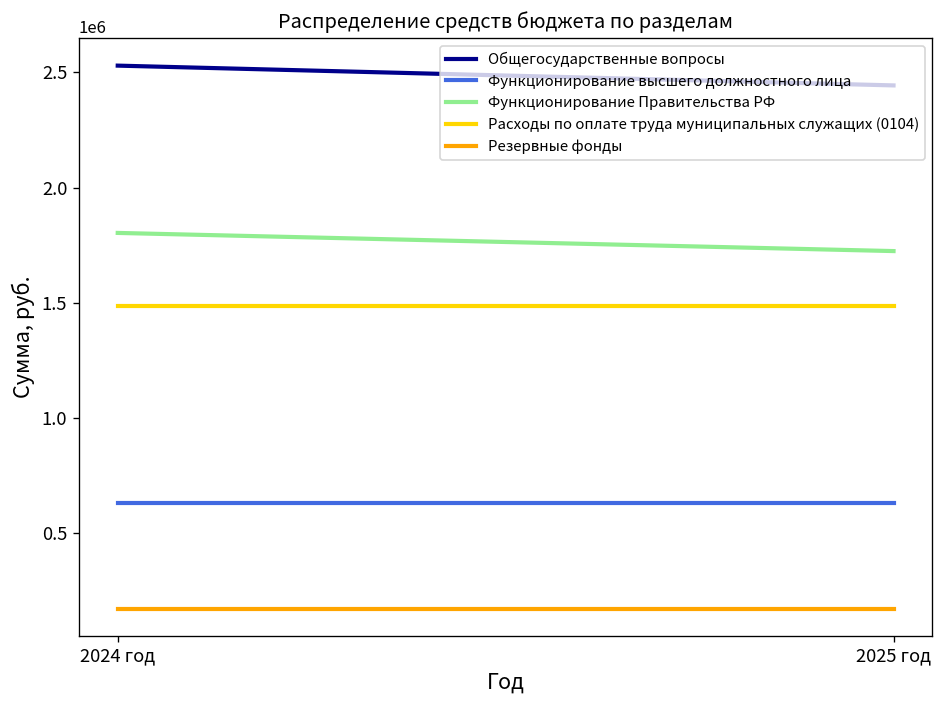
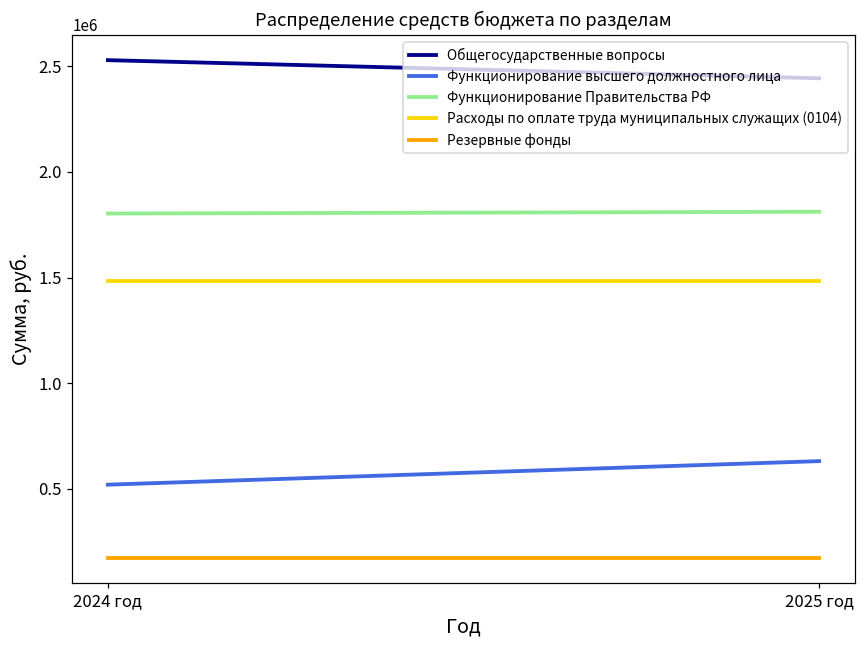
  {
    "Общегосударственные вопросы": {
      "2024 год": 2530000
    },
    "Функционирование высшего должностного лица": {
-     "2024 год": 630000,
+     "2024 год": 520000,
      "2025 год": 630000
    },
    "Функционирование Правительства РФ": {
      "2024 год": 1800000,
-     "2025 год": 1720000
+     "2025 год": 1810000
    }
  }
